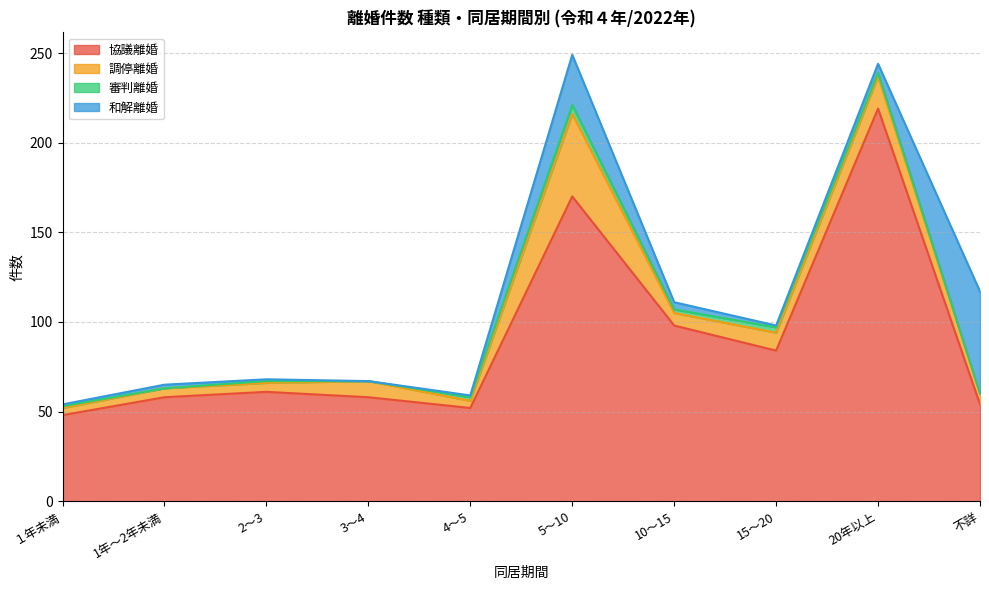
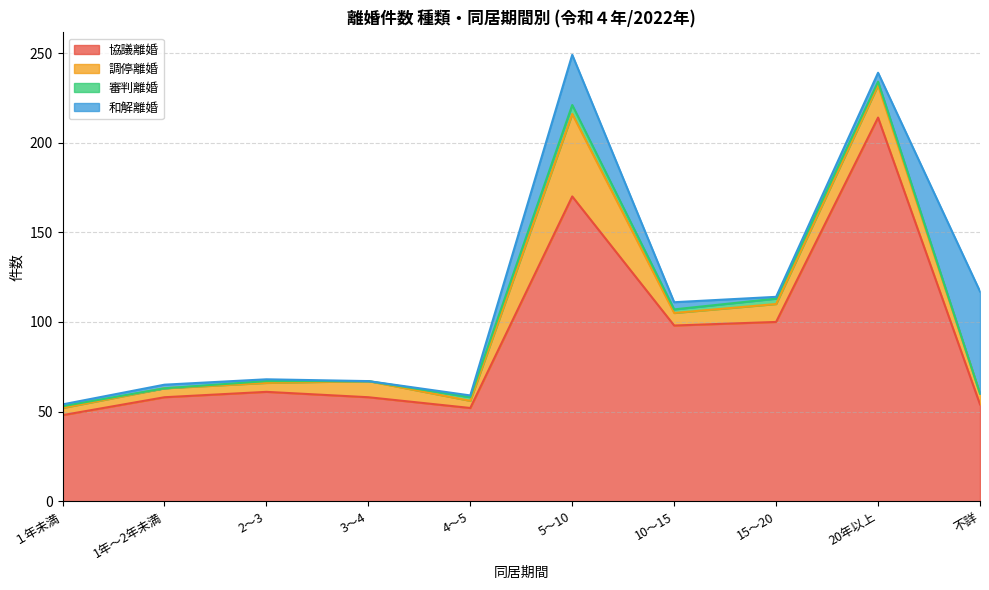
  {
    "協議離婚": {
      "１年未満": 48,
      "1年～2年未満": 58,
      "2～3": 61,
      "3～4": 58,
      "4～5": 52,
      "5～10": 170,
      "10～15": 98,
-     "15～20": 84,
-     "20年以上": 219,
+     "15～20": 100,
+     "20年以上": 214,
      "不詳": 54
    },
    "調停離婚": {
      "4～5": 4,
      "5～10": 46,
      "10～15": 7,
      "15～20": 10,
      "20年以上": 18
    },
    "審判離婚": {
      "5～10": 5,
      "10～15": 2,
      "20年以上": 2
    },
    "和解離婚": {
      "1年～2年未満": 2,
      "5～10": 28,
      "10～15": 4,
      "20年以上": 5,
      "不詳": 57
    }
  }
